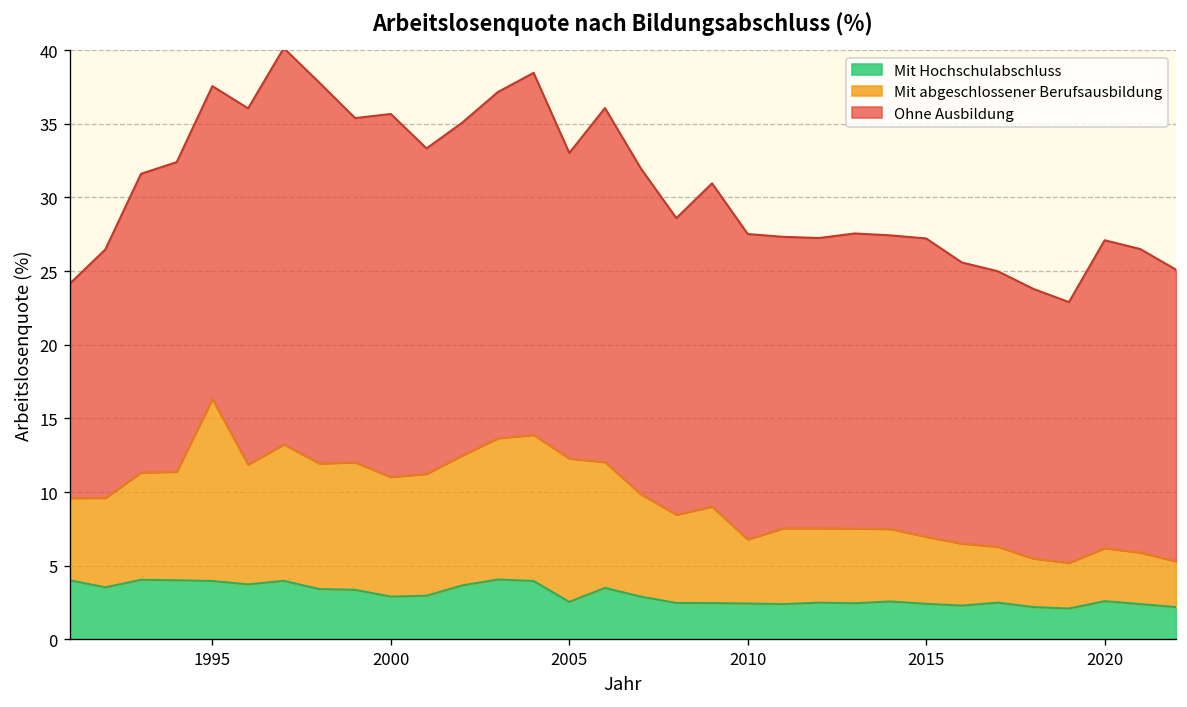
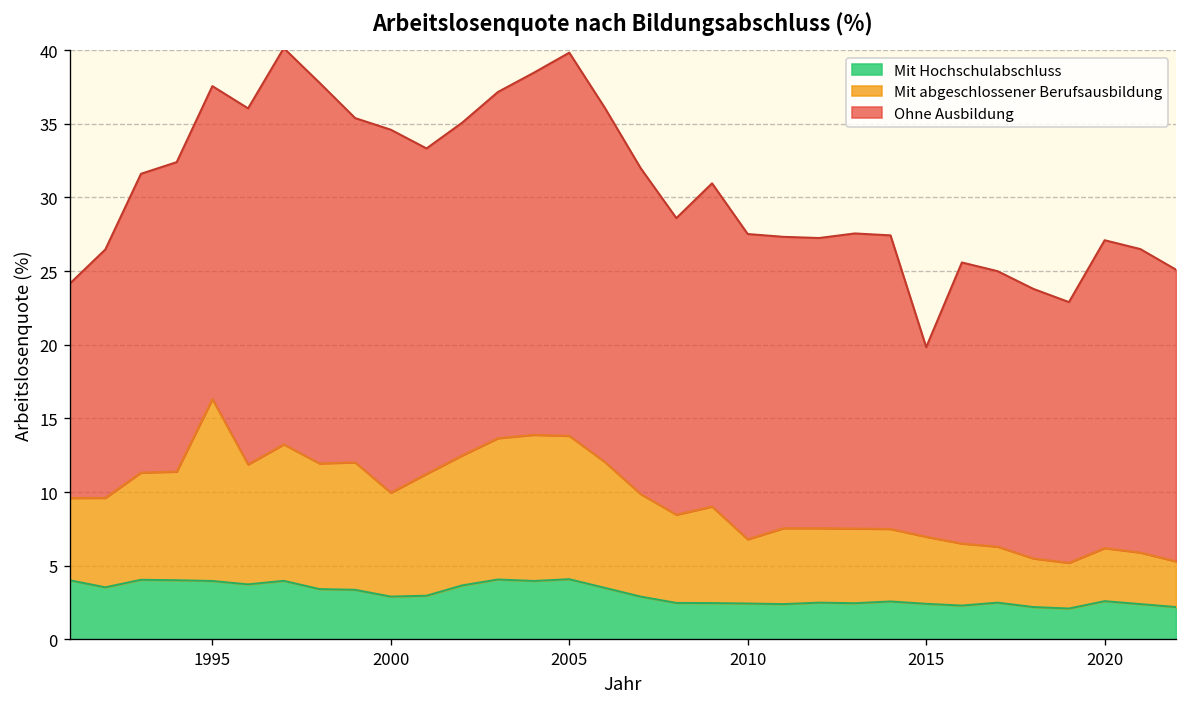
  {
    "Mit Hochschulabschluss": {
      "1995": 4.0,
      "2000": 2.9,
-     "2005": 2.6,
+     "2005": 4.1,
      "2010": 2.4,
      "2015": 2.4,
      "2020": 2.6
    },
    "Mit abgeschlossener Berufsausbildung": {
      "1995": 12.4,
-     "2000": 8.1,
+     "2000": 7.1,
      "2005": 9.7,
      "2010": 4.4,
      "2015": 4.6,
      "2020": 3.6
    },
    "Ohne Ausbildung": {
      "1995": 21.2,
      "2000": 24.6,
-     "2005": 20.7,
+     "2005": 26.0,
      "2010": 20.7,
-     "2015": 20.3,
+     "2015": 12.9,
      "2020": 20.9
    }
  }
